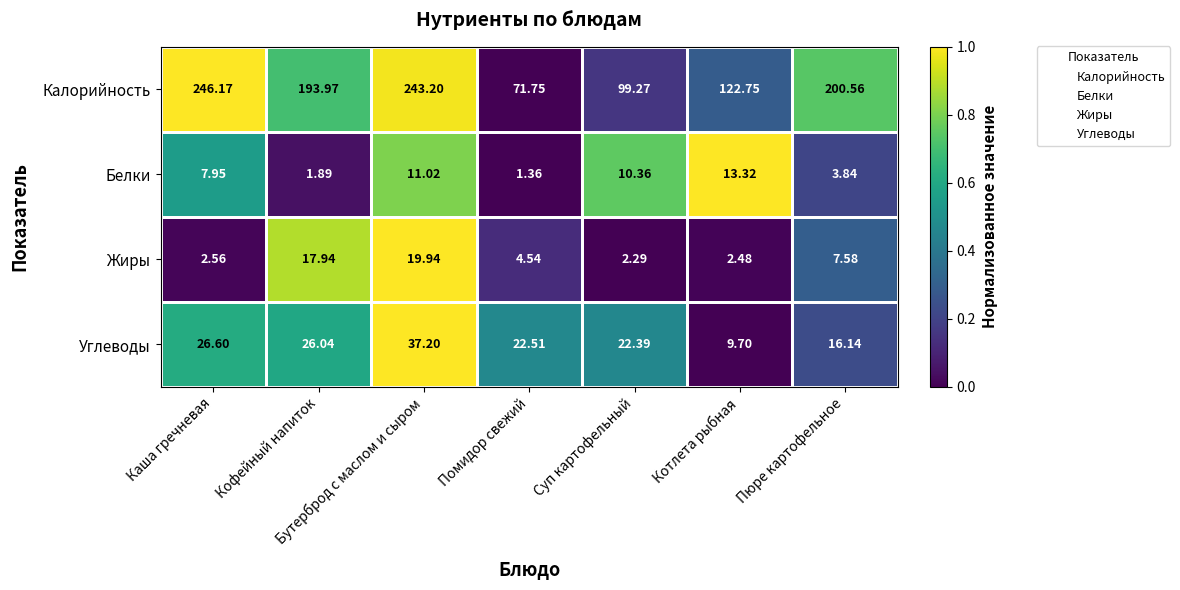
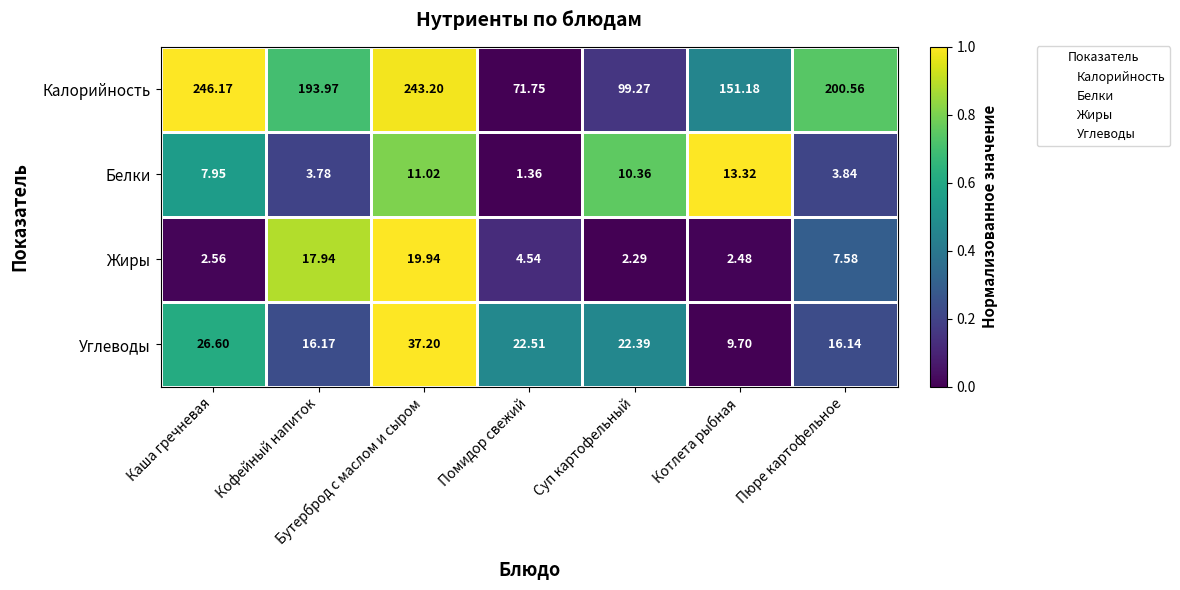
  {
    "Калорийность": {
      "Каша гречневая": 246.17,
      "Кофейный напиток": 193.97,
      "Бутерброд с маслом и сыром": 243.20,
      "Помидор свежий": 71.75,
      "Суп картофельный": 99.27,
-     "Котлета рыбная": 122.75,
+     "Котлета рыбная": 151.18,
      "Пюре картофельное": 200.56
    },
    "Белки": {
      "Каша гречневая": 7.95,
-     "Кофейный напиток": 1.89,
+     "Кофейный напиток": 3.78,
      "Бутерброд с маслом и сыром": 11.02,
      "Помидор свежий": 1.36,
      "Суп картофельный": 10.36,
      "Котлета рыбная": 13.32,
      "Пюре картофельное": 3.84
    },
    "Жиры": {
      "Каша гречневая": 2.56,
      "Кофейный напиток": 17.94,
      "Бутерброд с маслом и сыром": 19.94,
      "Помидор свежий": 4.54,
      "Суп картофельный": 2.29,
      "Котлета рыбная": 2.48,
      "Пюре картофельное": 7.58
    },
    "Углеводы": {
      "Каша гречневая": 26.60,
-     "Кофейный напиток": 26.04,
+     "Кофейный напиток": 16.17,
      "Бутерброд с маслом и сыром": 37.20,
      "Помидор свежий": 22.51,
      "Суп картофельный": 22.39,
      "Котлета рыбная": 9.70,
      "Пюре картофельное": 16.14
    }
  }
